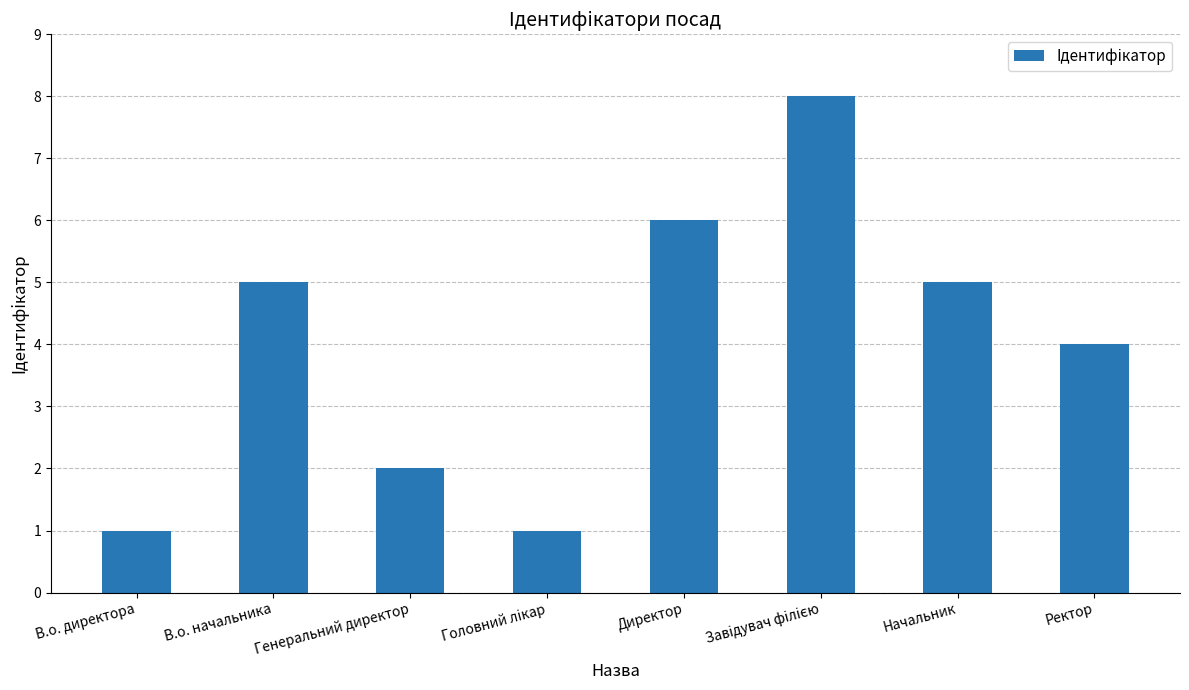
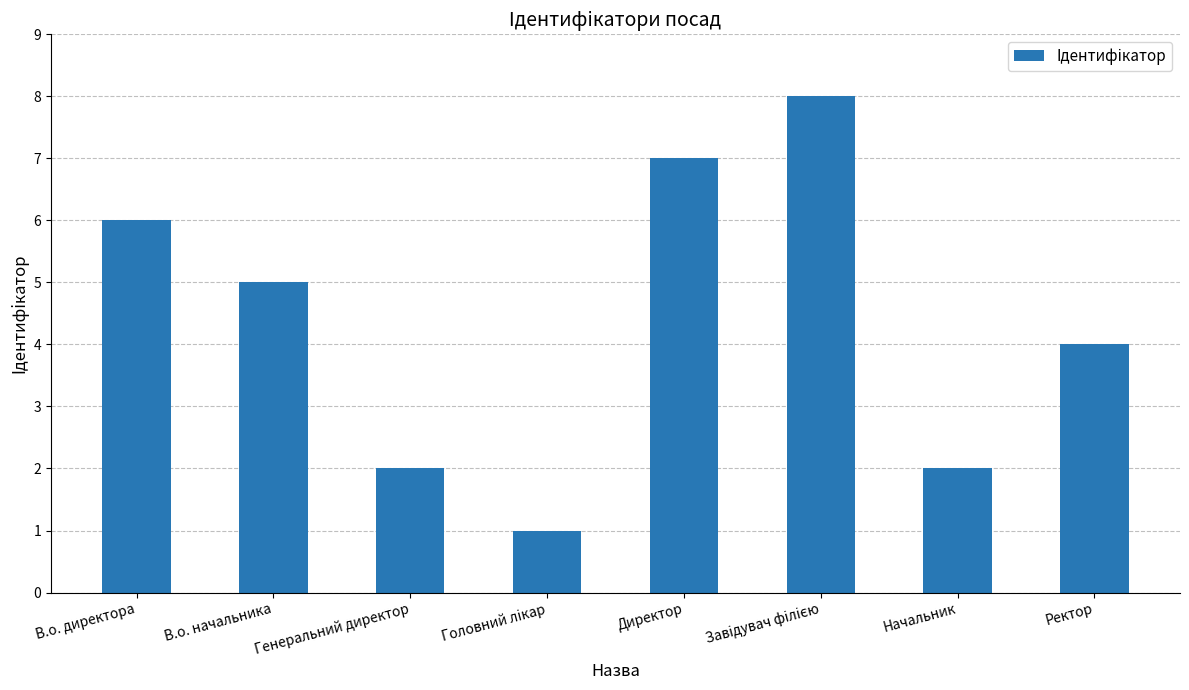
  {
-   "В.о. директора": 1,
+   "В.о. директора": 6,
    "В.о. начальника": 5,
    "Генеральний директор": 2,
    "Головний лікар": 1,
-   "Директор": 6,
+   "Директор": 7,
    "Завідувач філією": 8,
-   "Начальник": 5,
+   "Начальник": 2,
    "Ректор": 4
  }
